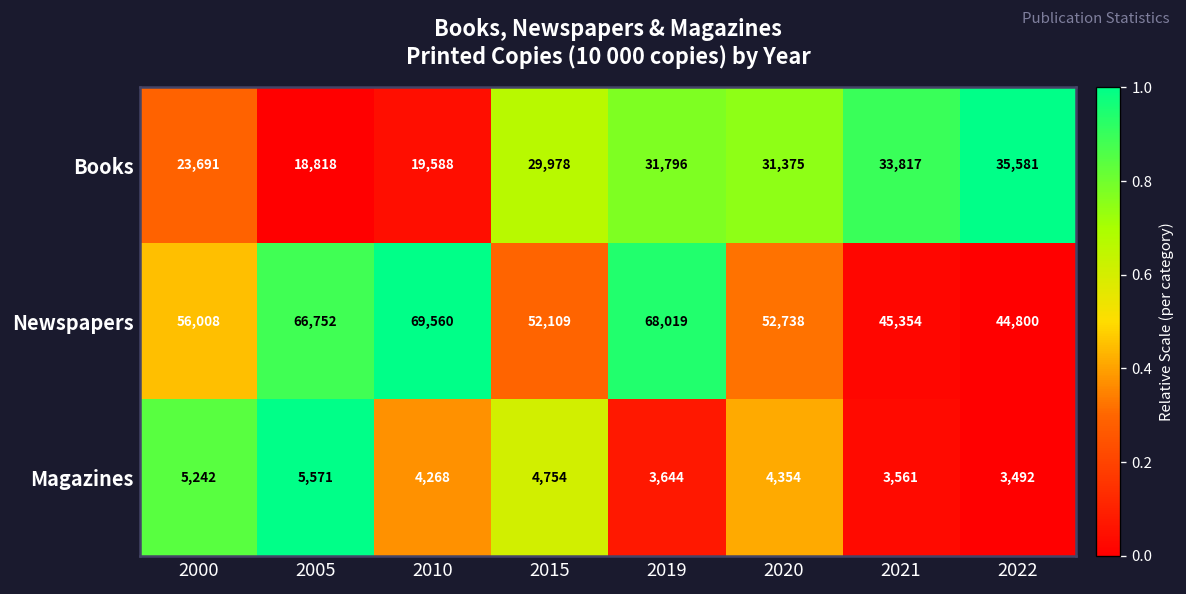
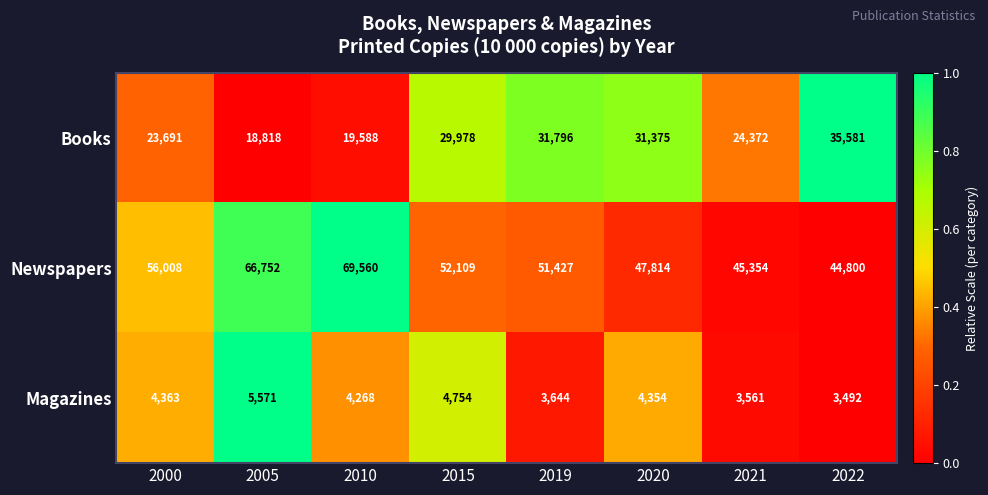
  {
    "Books": {
      "2000": "23,691",
      "2005": "18,818",
      "2010": "19,588",
      "2015": "29,978",
      "2019": "31,796",
      "2020": "31,375",
-     "2021": "33,817",
+     "2021": "24,372",
      "2022": "35,581"
    },
    "Newspapers": {
      "2000": "56,008",
      "2005": "66,752",
      "2010": "69,560",
      "2015": "52,109",
-     "2019": "68,019",
-     "2020": "52,738",
+     "2019": "51,427",
+     "2020": "47,814",
      "2021": "45,354",
      "2022": "44,800"
    },
    "Magazines": {
-     "2000": "5,242",
+     "2000": "4,363",
      "2005": "5,571",
      "2010": "4,268",
      "2015": "4,754",
      "2019": "3,644",
      "2020": "4,354",
      "2021": "3,561",
      "2022": "3,492"
    }
  }
